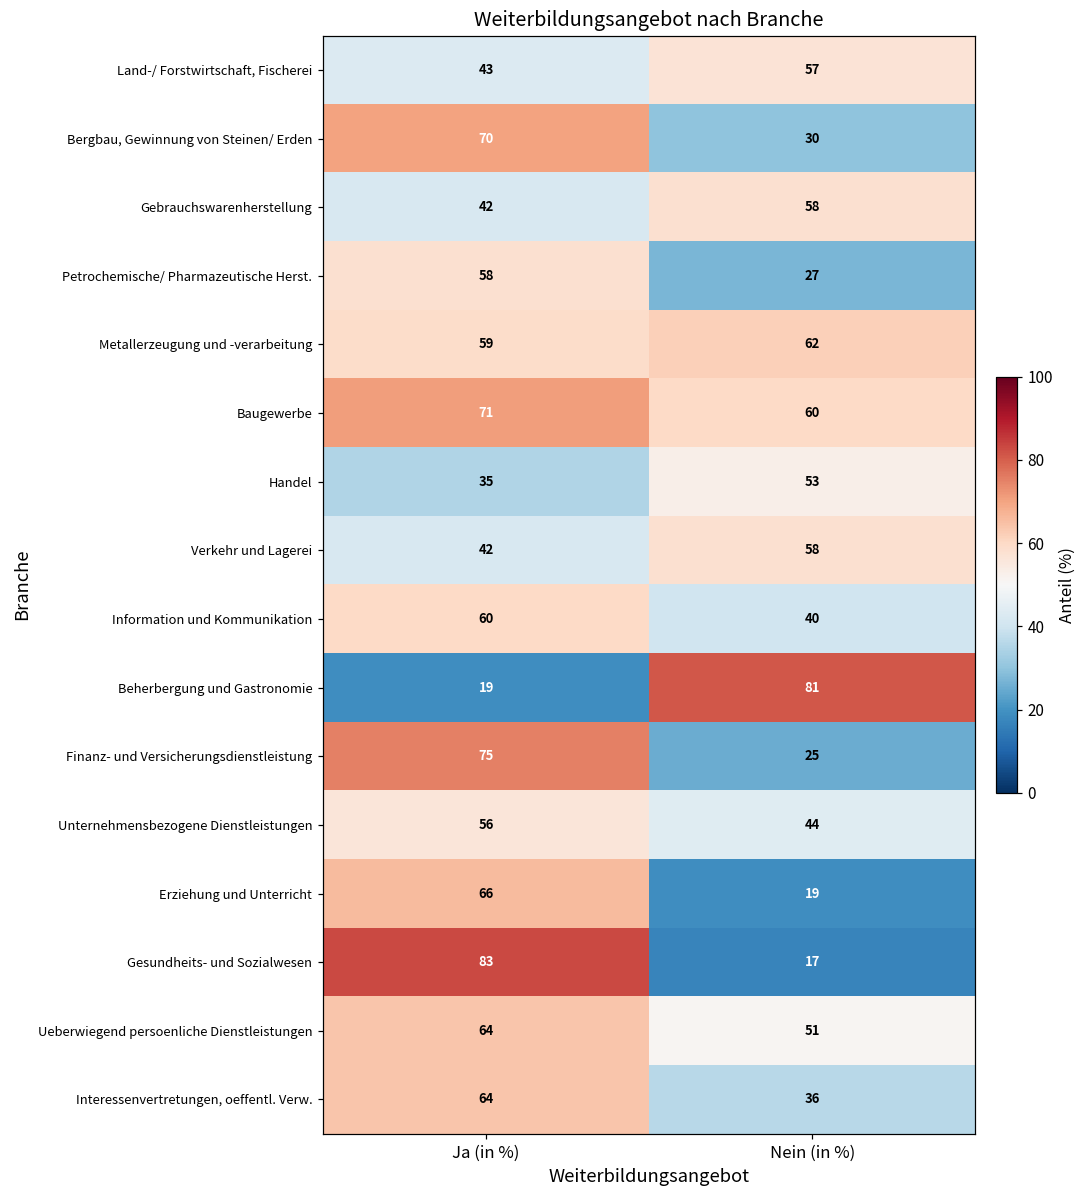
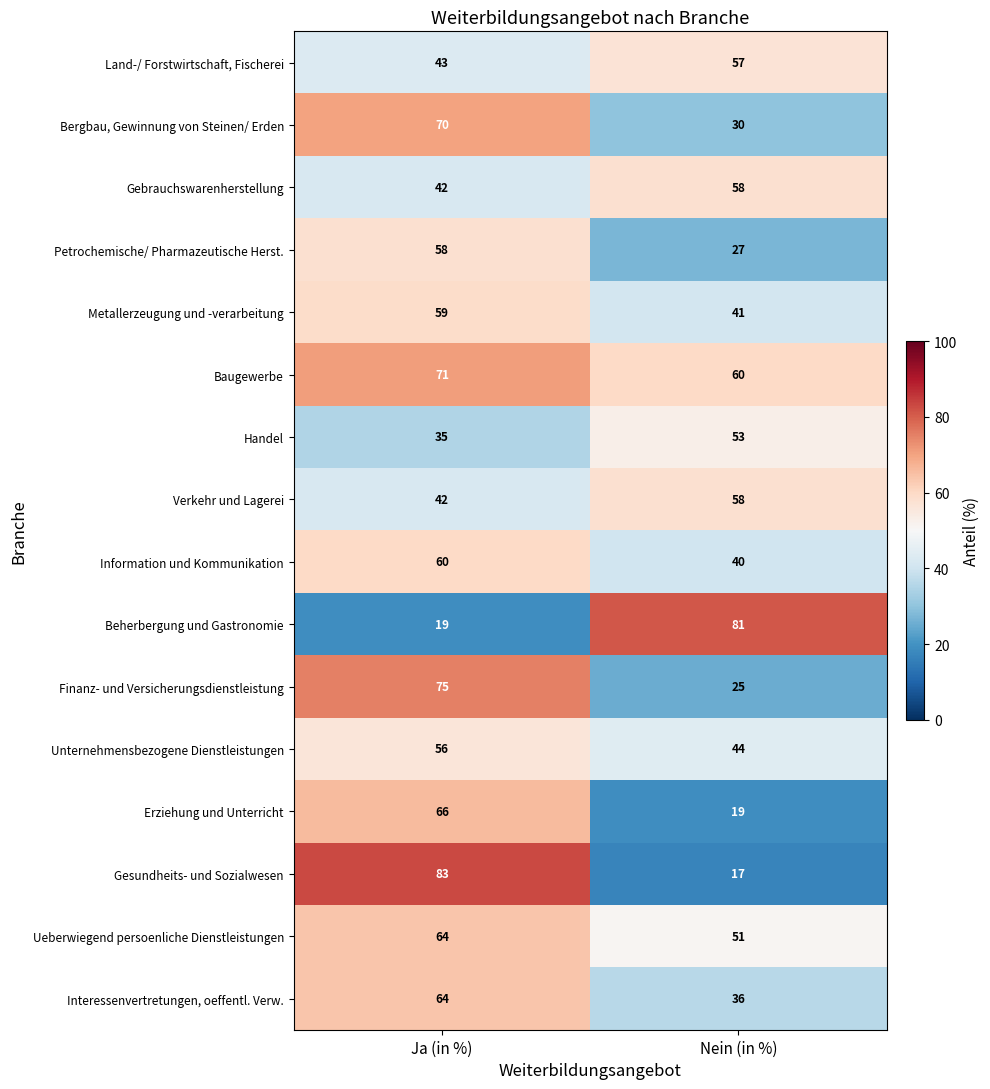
  {
    "Land-/ Forstwirtschaft, Fischerei": {
      "Ja (in %)": 43,
      "Nein (in %)": 57
    },
    "Bergbau, Gewinnung von Steinen/ Erden": {
      "Ja (in %)": 70,
      "Nein (in %)": 30
    },
    "Gebrauchswarenherstellung": {
      "Ja (in %)": 42,
      "Nein (in %)": 58
    },
    "Petrochemische/ Pharmazeutische Herst.": {
      "Ja (in %)": 58,
      "Nein (in %)": 27
    },
    "Metallerzeugung und -verarbeitung": {
      "Ja (in %)": 59,
-     "Nein (in %)": 62
+     "Nein (in %)": 41
    },
    "Baugewerbe": {
      "Ja (in %)": 71,
      "Nein (in %)": 60
    },
    "Handel": {
      "Ja (in %)": 35,
      "Nein (in %)": 53
    },
    "Verkehr und Lagerei": {
      "Ja (in %)": 42,
      "Nein (in %)": 58
    },
    "Information und Kommunikation": {
      "Ja (in %)": 60,
      "Nein (in %)": 40
    },
    "Beherbergung und Gastronomie": {
      "Ja (in %)": 19,
      "Nein (in %)": 81
    },
    "Finanz- und Versicherungsdienstleistung": {
      "Ja (in %)": 75,
      "Nein (in %)": 25
    },
    "Unternehmensbezogene Dienstleistungen": {
      "Ja (in %)": 56,
      "Nein (in %)": 44
    },
    "Erziehung und Unterricht": {
      "Ja (in %)": 66,
      "Nein (in %)": 19
    },
    "Gesundheits- und Sozialwesen": {
      "Ja (in %)": 83,
      "Nein (in %)": 17
    },
    "Ueberwiegend persoenliche Dienstleistungen": {
      "Ja (in %)": 64,
      "Nein (in %)": 51
    },
    "Interessenvertretungen, oeffentl. Verw.": {
      "Ja (in %)": 64,
      "Nein (in %)": 36
    }
  }
